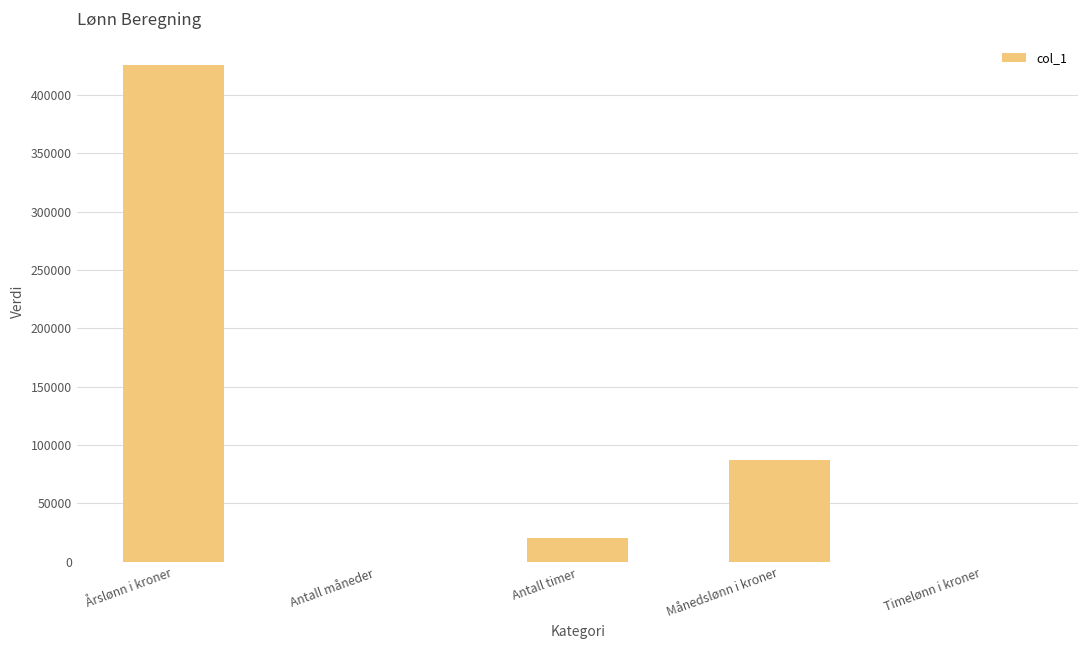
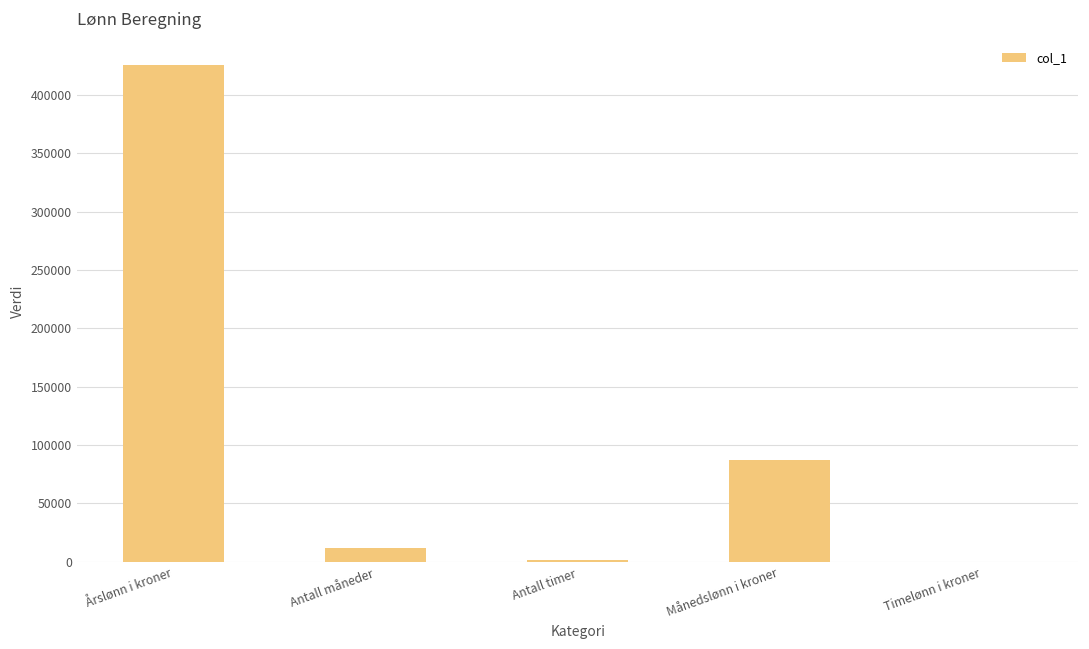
  {
    "Årslønn i kroner": 425000,
-   "Antall måneder": 0,
-   "Antall timer": 21000,
+   "Antall måneder": 12000,
+   "Antall timer": 2000,
    "Månedslønn i kroner": 88000
  }
